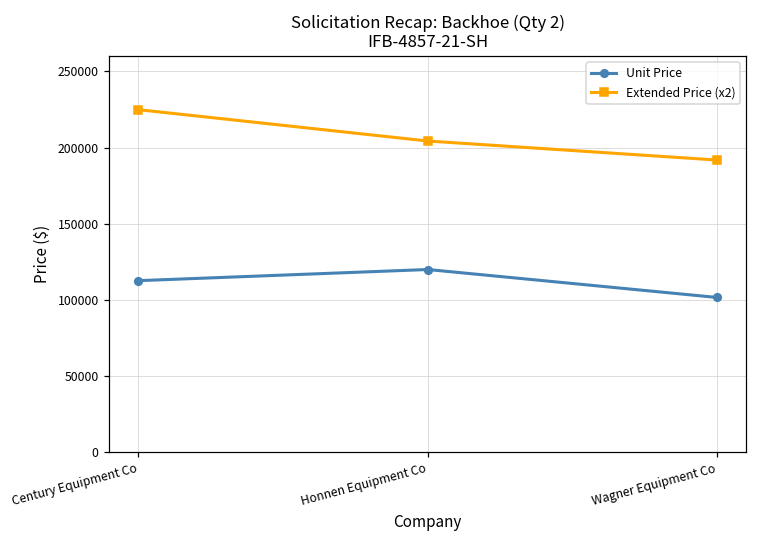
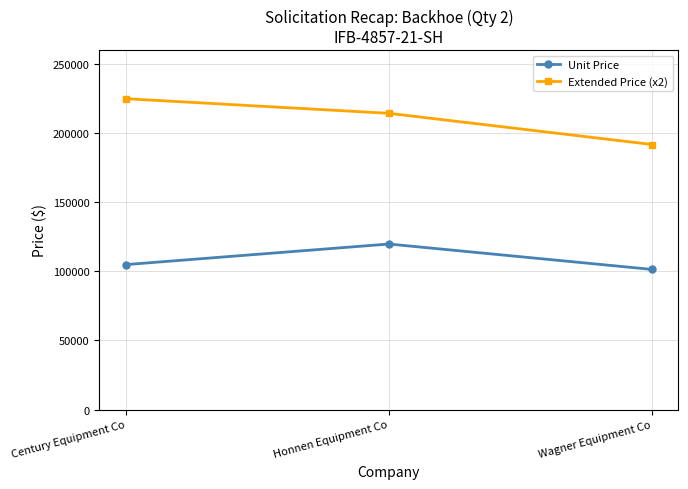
  {
    "Unit Price": {
-     "Century Equipment Co": 112000,
+     "Century Equipment Co": 105000,
      "Honnen Equipment Co": 120000,
      "Wagner Equipment Co": 101000
    },
    "Extended Price (x2)": {
      "Century Equipment Co": 225000,
-     "Honnen Equipment Co": 204000,
+     "Honnen Equipment Co": 214000,
      "Wagner Equipment Co": 192000
    }
  }
